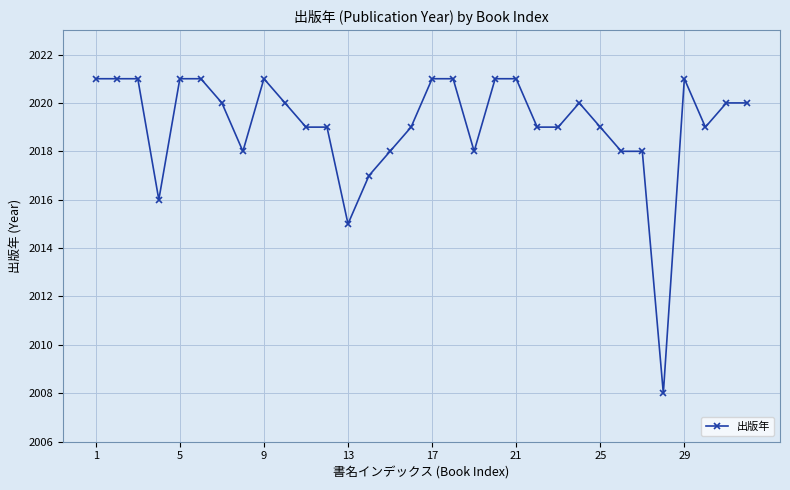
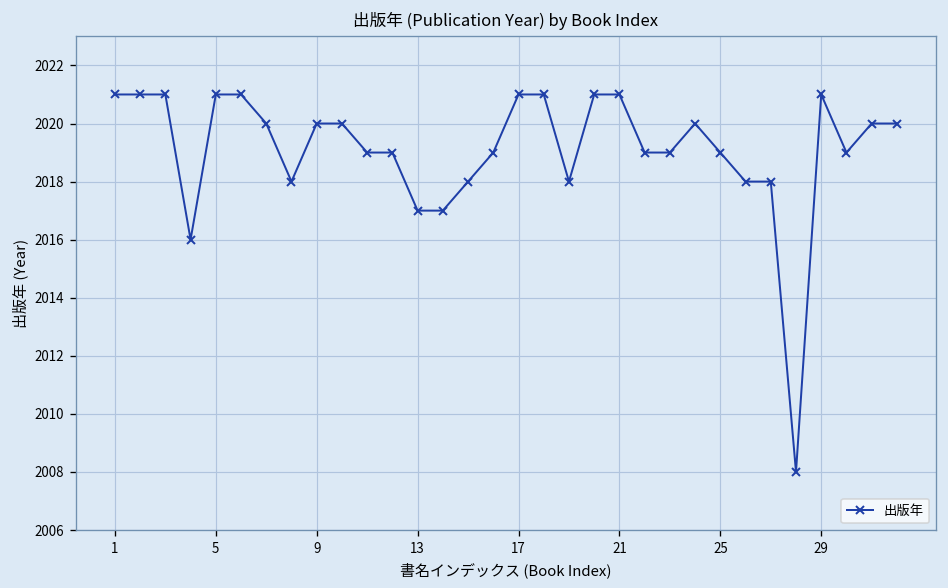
  {
    "1": 2021,
    "5": 2021,
-   "9": 2021,
-   "13": 2015,
+   "9": 2020,
+   "13": 2017,
    "17": 2021,
    "21": 2021,
    "25": 2019,
    "29": 2021
  }
